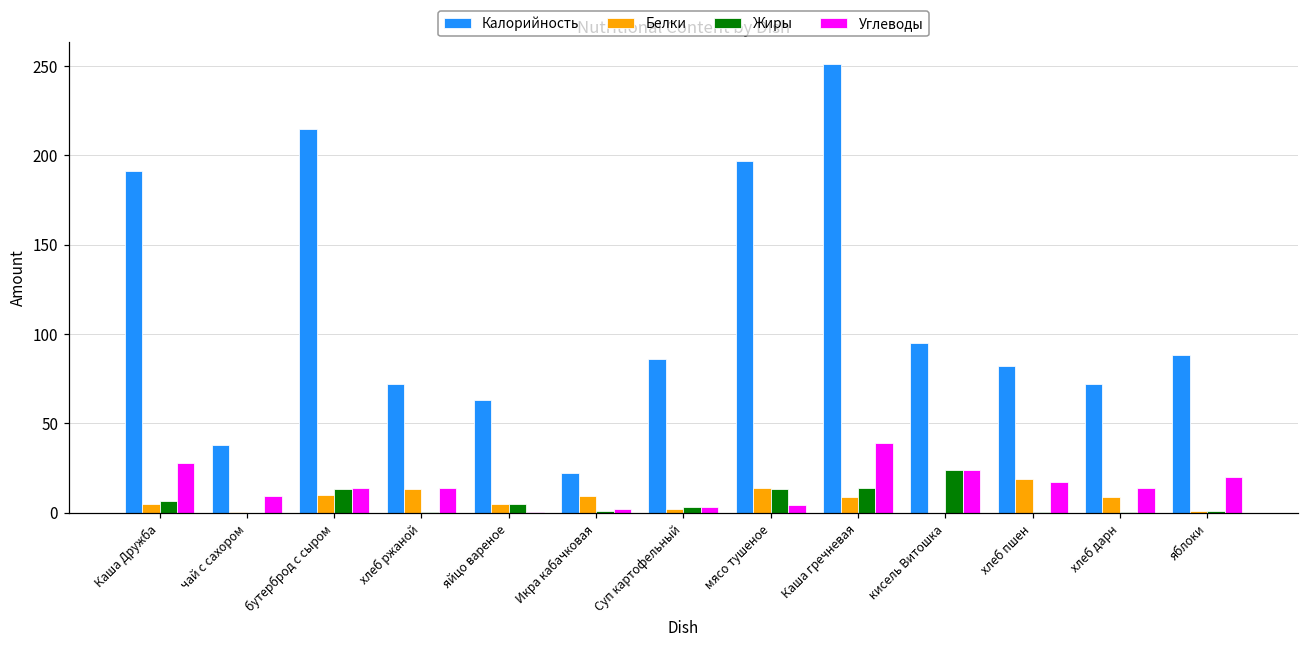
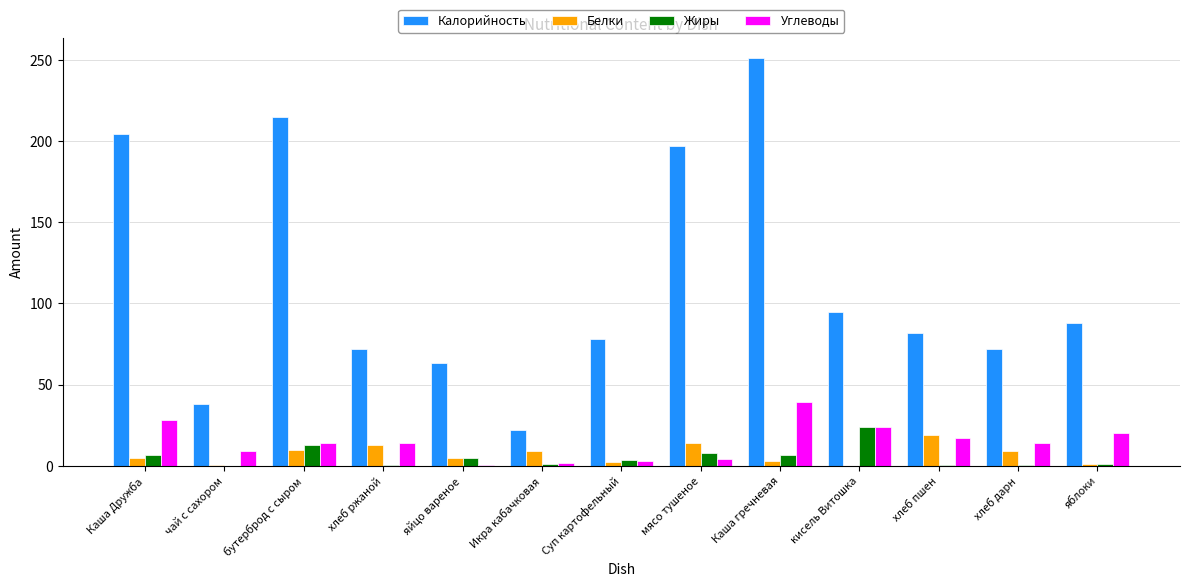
  {
    "Калорийность": {
-     "Каша Дружба": 191,
+     "Каша Дружба": 204,
      "чай с сахором": 38,
      "бутерброд с сыром": 215,
      "хлеб ржаной": 72,
      "яйцо вареное": 63,
      "Икра кабачковая": 22,
-     "Суп картофельный": 86,
+     "Суп картофельный": 78,
      "мясо тушеное": 197,
      "Каша гречневая": 251,
      "кисель Витошка": 95,
      "хлеб пшен": 82,
      "хлеб дарн": 72,
      "яблоки": 88
    },
    "Белки": {
      "Каша Дружба": 5,
      "бутерброд с сыром": 10,
      "хлеб ржаной": 13,
      "яйцо вареное": 5,
      "Икра кабачковая": 9,
      "Суп картофельный": 2,
      "мясо тушеное": 14,
-     "Каша гречневая": 9,
+     "Каша гречневая": 3,
      "кисель Витошка": 0,
      "хлеб пшен": 19,
      "хлеб дарн": 9
    },
    "Жиры": {
      "Каша Дружба": 7,
      "бутерброд с сыром": 13,
      "яйцо вареное": 5,
      "Суп картофельный": 3,
-     "мясо тушеное": 14,
-     "Каша гречневая": 14,
+     "мясо тушеное": 8,
+     "Каша гречневая": 7,
      "кисель Витошка": 24
    },
    "Углеводы": {
      "Каша Дружба": 28,
      "чай с сахором": 9,
      "бутерброд с сыром": 14,
      "хлеб ржаной": 14,
      "Икра кабачковая": 2,
      "Суп картофельный": 3,
      "мясо тушеное": 5,
      "Каша гречневая": 39,
      "кисель Витошка": 24,
      "хлеб пшен": 17,
      "хлеб дарн": 14,
      "яблоки": 20
    }
  }
